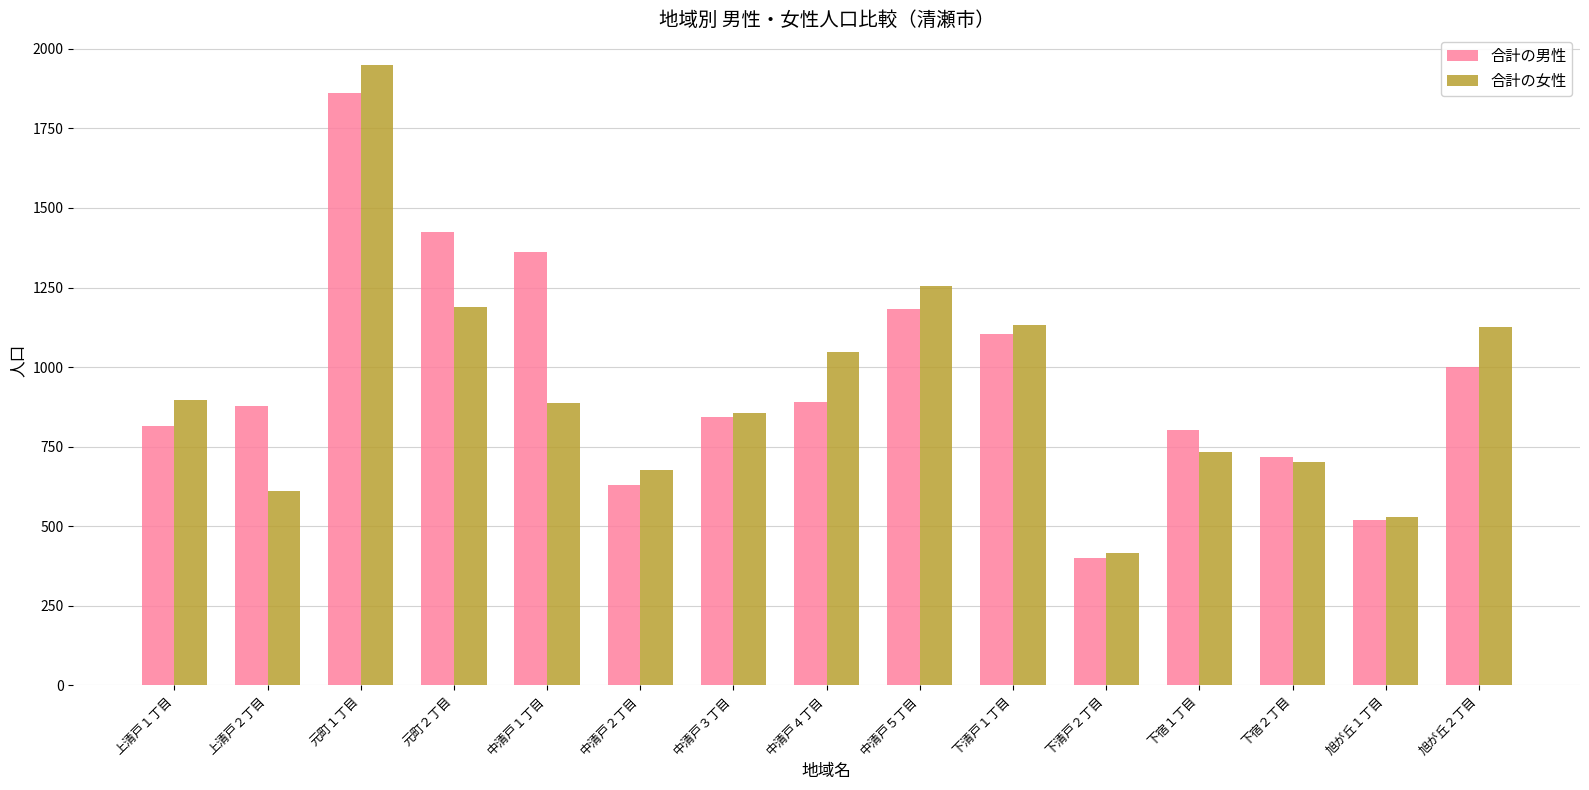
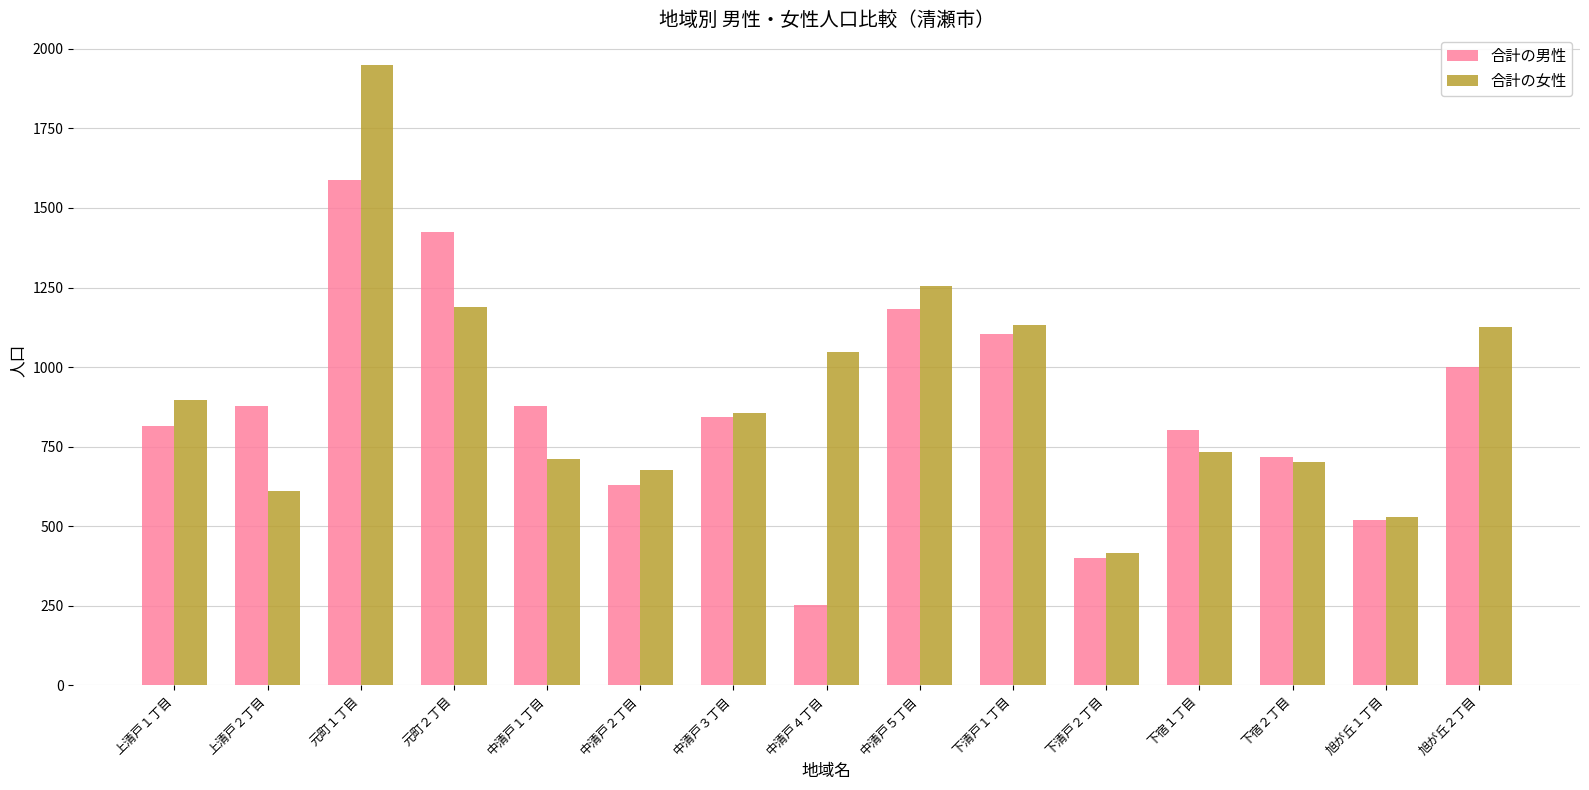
  {
    "合計の男性": {
      "上清戸１丁目": 810,
      "上清戸２丁目": 880,
-     "元町１丁目": 1860,
+     "元町１丁目": 1590,
      "元町２丁目": 1420,
-     "中清戸１丁目": 1360,
+     "中清戸１丁目": 880,
      "中清戸２丁目": 630,
      "中清戸３丁目": 840,
-     "中清戸４丁目": 890,
+     "中清戸４丁目": 250,
      "中清戸５丁目": 1180,
      "下清戸１丁目": 1100,
      "下清戸２丁目": 400,
      "下宿１丁目": 800,
      "下宿２丁目": 720,
      "旭が丘１丁目": 520,
      "旭が丘２丁目": 1000
    },
    "合計の女性": {
      "上清戸１丁目": 900,
      "上清戸２丁目": 610,
      "元町１丁目": 1950,
      "元町２丁目": 1190,
-     "中清戸１丁目": 890,
+     "中清戸１丁目": 710,
      "中清戸２丁目": 680,
      "中清戸３丁目": 860,
      "中清戸４丁目": 1050,
      "中清戸５丁目": 1260,
      "下清戸１丁目": 1130,
      "下清戸２丁目": 420,
      "下宿１丁目": 730,
      "下宿２丁目": 700,
      "旭が丘１丁目": 530,
      "旭が丘２丁目": 1130
    }
  }
